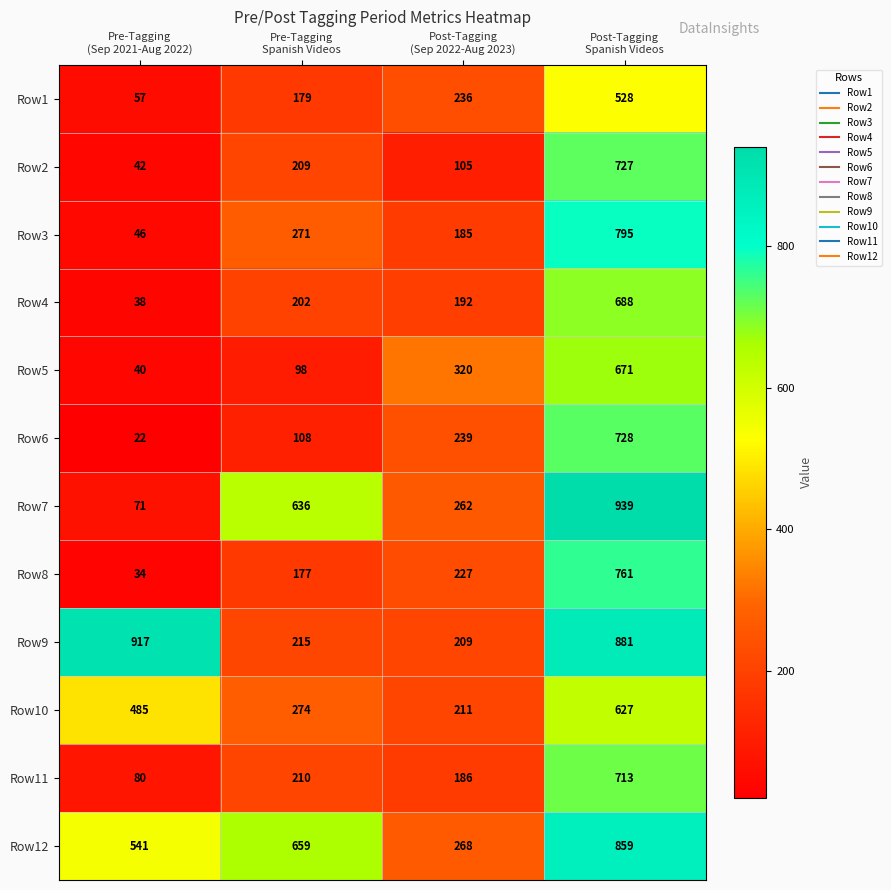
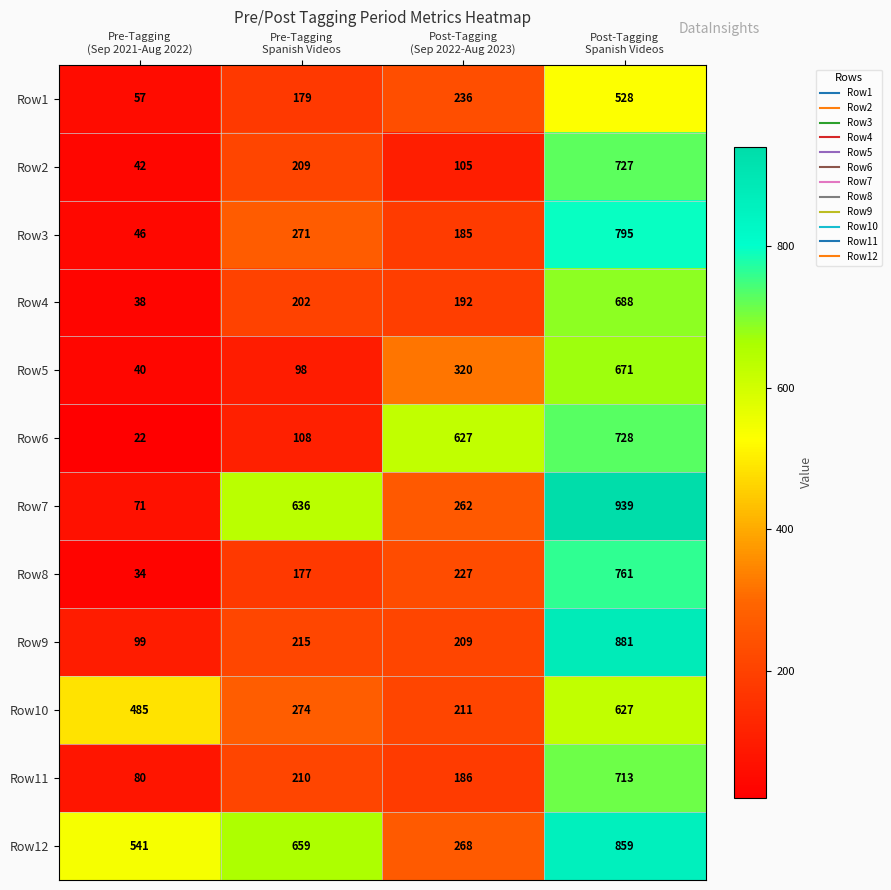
  {
    "Row1": {
      "Pre-Tagging (Sep 2021-Aug 2022)": 57,
      "Pre-Tagging Spanish Videos": 179,
      "Post-Tagging (Sep 2022-Aug 2023)": 236,
      "Post-Tagging Spanish Videos": 528
    },
    "Row2": {
      "Pre-Tagging (Sep 2021-Aug 2022)": 42,
      "Pre-Tagging Spanish Videos": 209,
      "Post-Tagging (Sep 2022-Aug 2023)": 105,
      "Post-Tagging Spanish Videos": 727
    },
    "Row3": {
      "Pre-Tagging (Sep 2021-Aug 2022)": 46,
      "Pre-Tagging Spanish Videos": 271,
      "Post-Tagging (Sep 2022-Aug 2023)": 185,
      "Post-Tagging Spanish Videos": 795
    },
    "Row4": {
      "Pre-Tagging (Sep 2021-Aug 2022)": 38,
      "Pre-Tagging Spanish Videos": 202,
      "Post-Tagging (Sep 2022-Aug 2023)": 192,
      "Post-Tagging Spanish Videos": 688
    },
    "Row5": {
      "Pre-Tagging (Sep 2021-Aug 2022)": 40,
      "Pre-Tagging Spanish Videos": 98,
      "Post-Tagging (Sep 2022-Aug 2023)": 320,
      "Post-Tagging Spanish Videos": 671
    },
    "Row6": {
      "Pre-Tagging (Sep 2021-Aug 2022)": 22,
      "Pre-Tagging Spanish Videos": 108,
-     "Post-Tagging (Sep 2022-Aug 2023)": 239,
+     "Post-Tagging (Sep 2022-Aug 2023)": 627,
      "Post-Tagging Spanish Videos": 728
    },
    "Row7": {
      "Pre-Tagging (Sep 2021-Aug 2022)": 71,
      "Pre-Tagging Spanish Videos": 636,
      "Post-Tagging (Sep 2022-Aug 2023)": 262,
      "Post-Tagging Spanish Videos": 939
    },
    "Row8": {
      "Pre-Tagging (Sep 2021-Aug 2022)": 34,
      "Pre-Tagging Spanish Videos": 177,
      "Post-Tagging (Sep 2022-Aug 2023)": 227,
      "Post-Tagging Spanish Videos": 761
    },
    "Row9": {
-     "Pre-Tagging (Sep 2021-Aug 2022)": 917,
+     "Pre-Tagging (Sep 2021-Aug 2022)": 99,
      "Pre-Tagging Spanish Videos": 215,
      "Post-Tagging (Sep 2022-Aug 2023)": 209,
      "Post-Tagging Spanish Videos": 881
    },
    "Row10": {
      "Pre-Tagging (Sep 2021-Aug 2022)": 485,
      "Pre-Tagging Spanish Videos": 274,
      "Post-Tagging (Sep 2022-Aug 2023)": 211,
      "Post-Tagging Spanish Videos": 627
    },
    "Row11": {
      "Pre-Tagging (Sep 2021-Aug 2022)": 80,
      "Pre-Tagging Spanish Videos": 210,
      "Post-Tagging (Sep 2022-Aug 2023)": 186,
      "Post-Tagging Spanish Videos": 713
    },
    "Row12": {
      "Pre-Tagging (Sep 2021-Aug 2022)": 541,
      "Pre-Tagging Spanish Videos": 659,
      "Post-Tagging (Sep 2022-Aug 2023)": 268,
      "Post-Tagging Spanish Videos": 859
    }
  }
